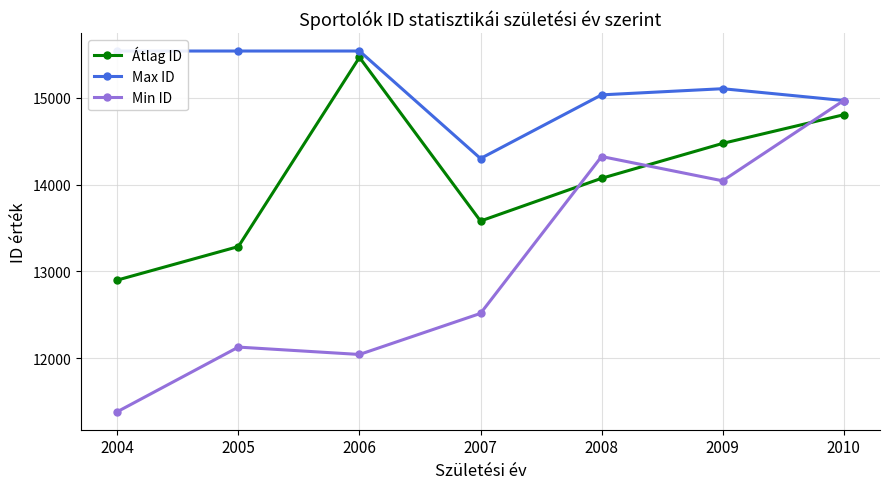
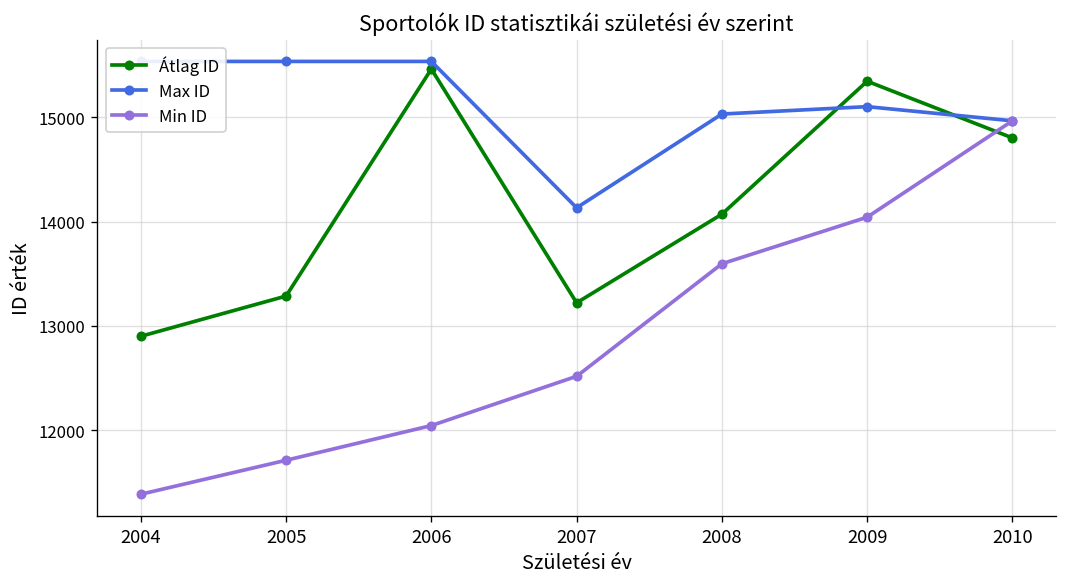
  {
    "Átlag ID": {
      "2004": 12900,
      "2005": 13300,
      "2006": 15500,
-     "2007": 13600,
+     "2007": 13200,
      "2008": 14100,
-     "2009": 14500,
+     "2009": 15300,
      "2010": 14800
    },
    "Max ID": {
      "2005": 15500,
      "2006": 15500,
-     "2007": 14300,
+     "2007": 14100,
      "2008": 15000,
      "2009": 15100
    },
    "Min ID": {
      "2004": 11400,
-     "2005": 12100,
+     "2005": 11700,
      "2006": 12000,
      "2007": 12500,
-     "2008": 14300,
+     "2008": 13600,
      "2009": 14000
    }
  }
